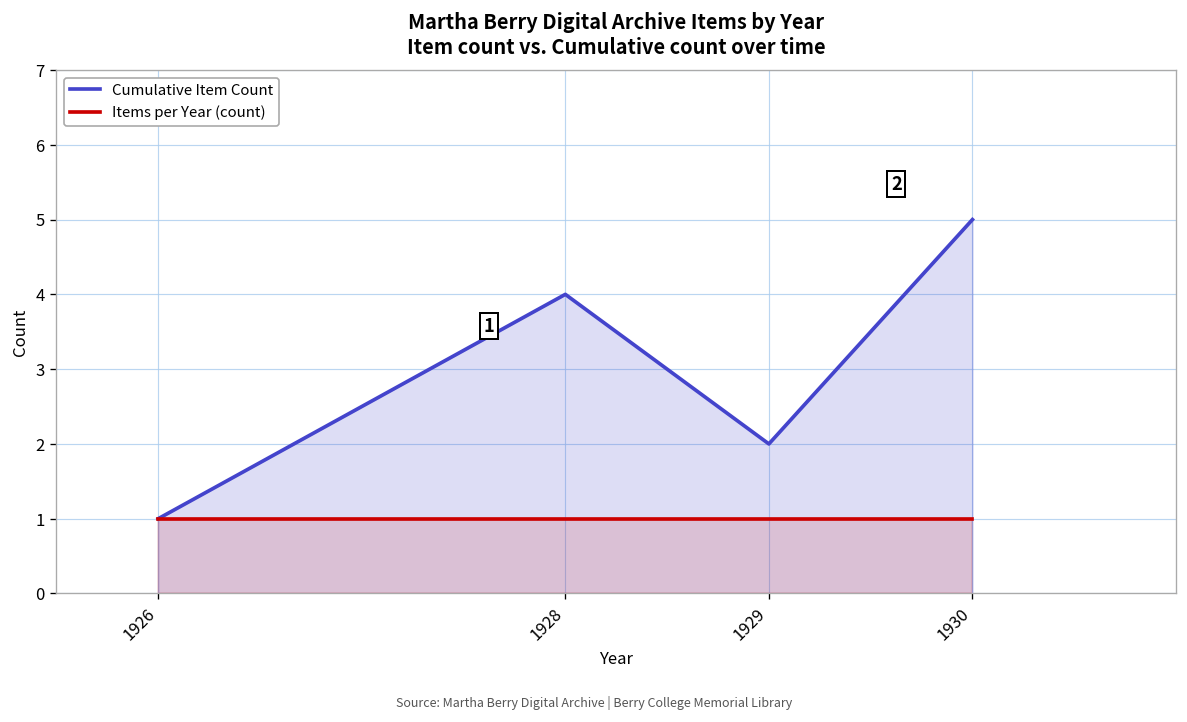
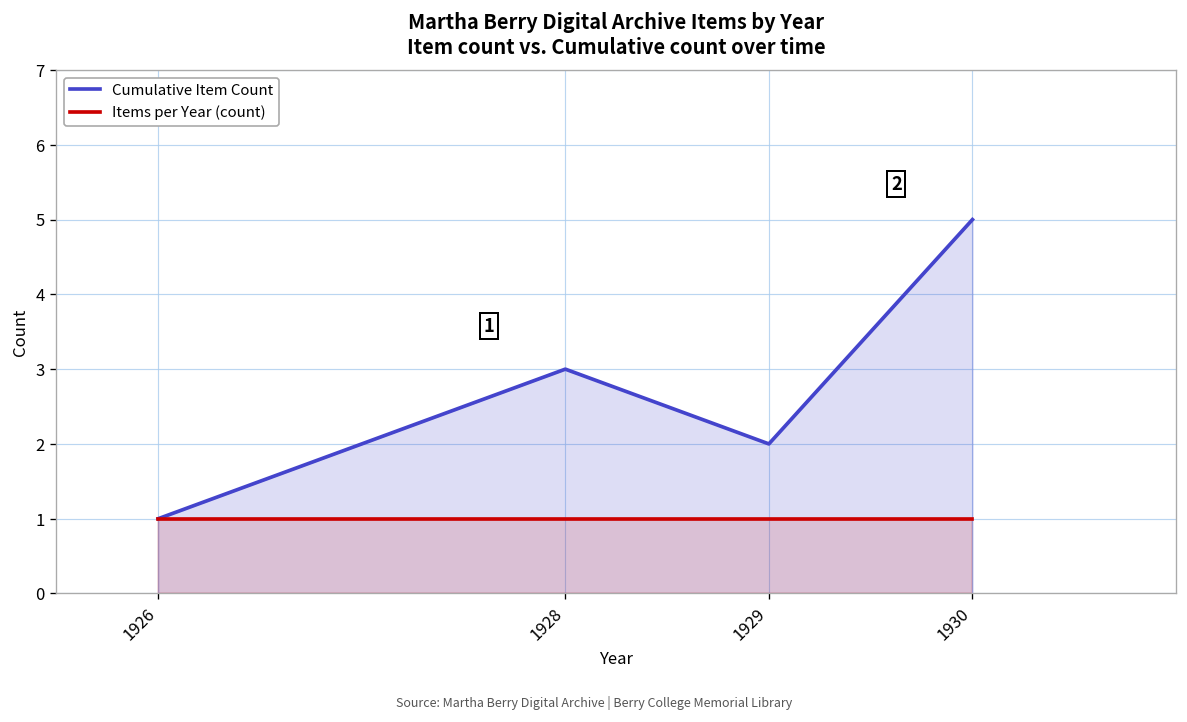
  {
    "Cumulative Item Count": {
-     "1928": 4,
+     "1928": 3,
      "1929": 2,
      "1930": 5
    },
    "Items per Year (count)": {
      "1928": 1,
      "1929": 1,
      "1930": 1
    }
  }
